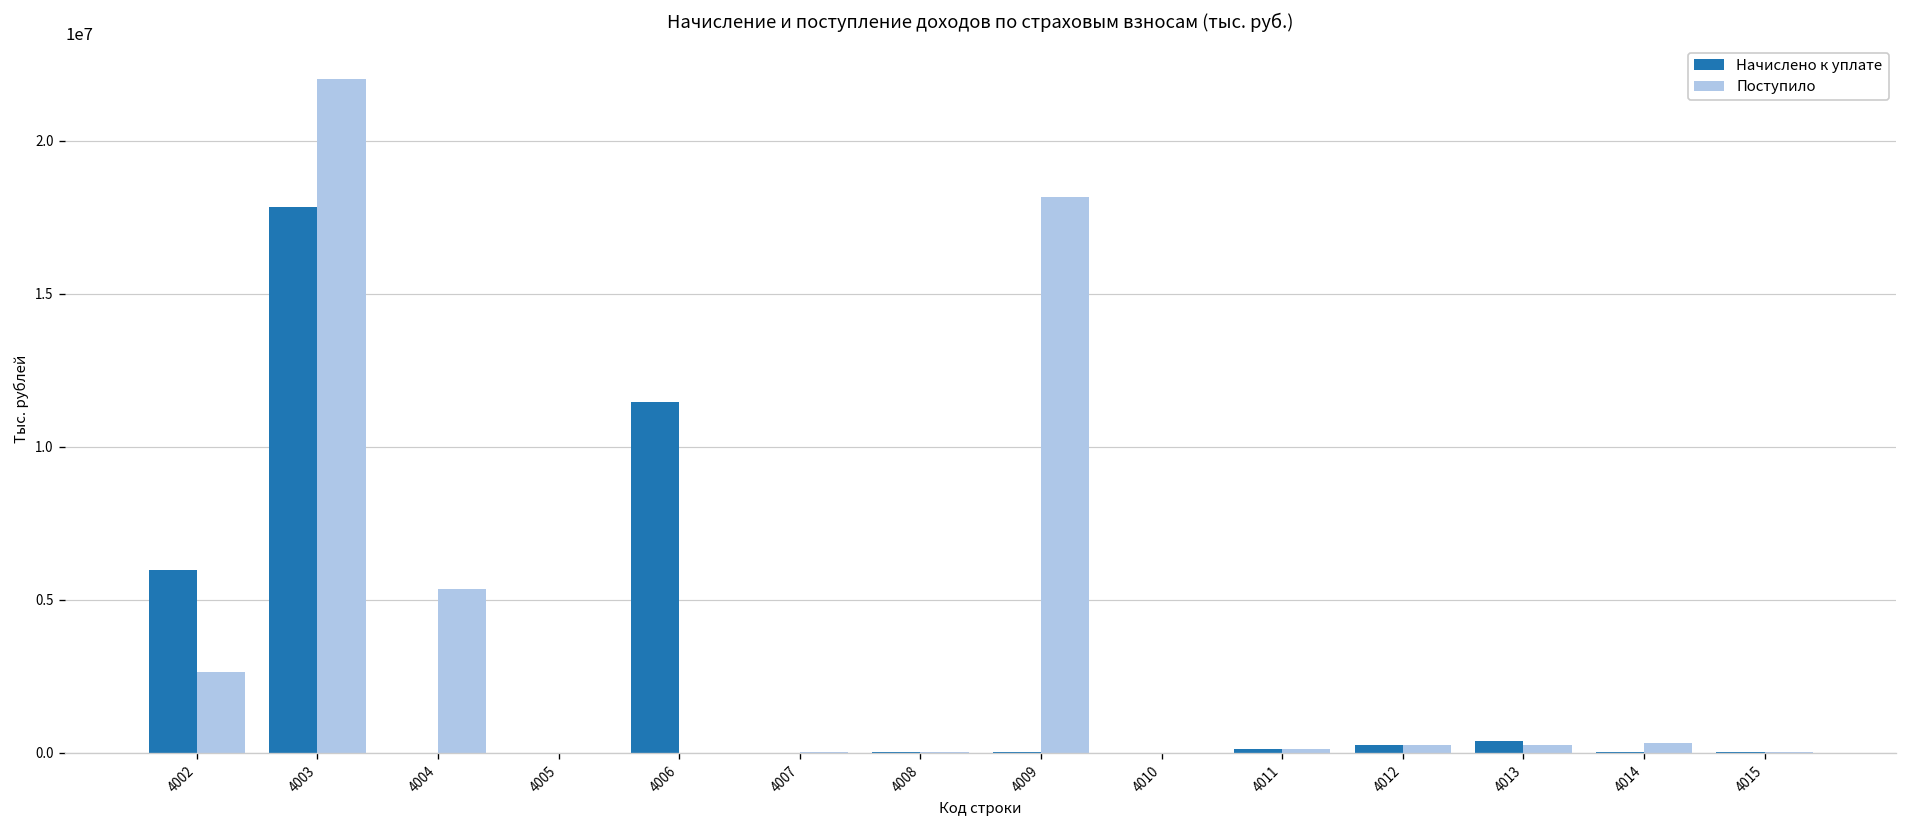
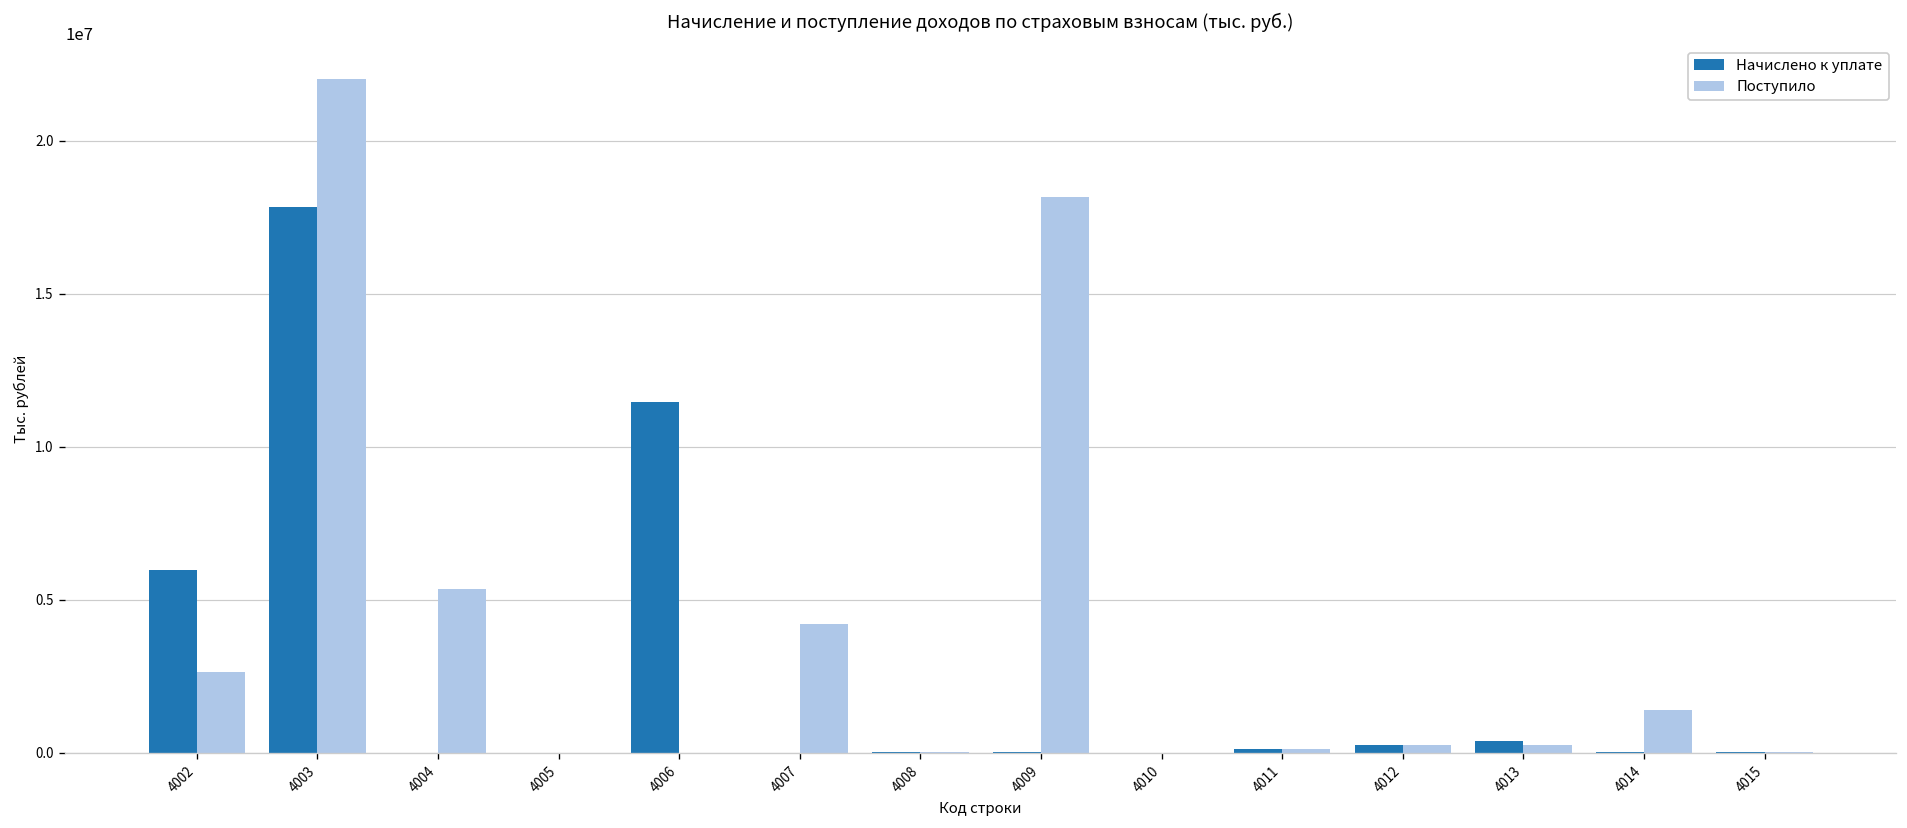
  {
    "Начислено к уплате": {
      "4002": 6000000,
      "4003": 17800000,
      "4006": 11500000,
      "4011": 100000,
      "4012": 300000,
      "4013": 400000
    },
    "Поступило": {
      "4002": 2600000,
      "4003": 22000000,
      "4004": 5400000,
-     "4007": 0,
+     "4007": 4200000,
      "4009": 18200000,
      "4011": 100000,
      "4012": 300000,
      "4013": 300000,
-     "4014": 300000
+     "4014": 1400000
    }
  }
